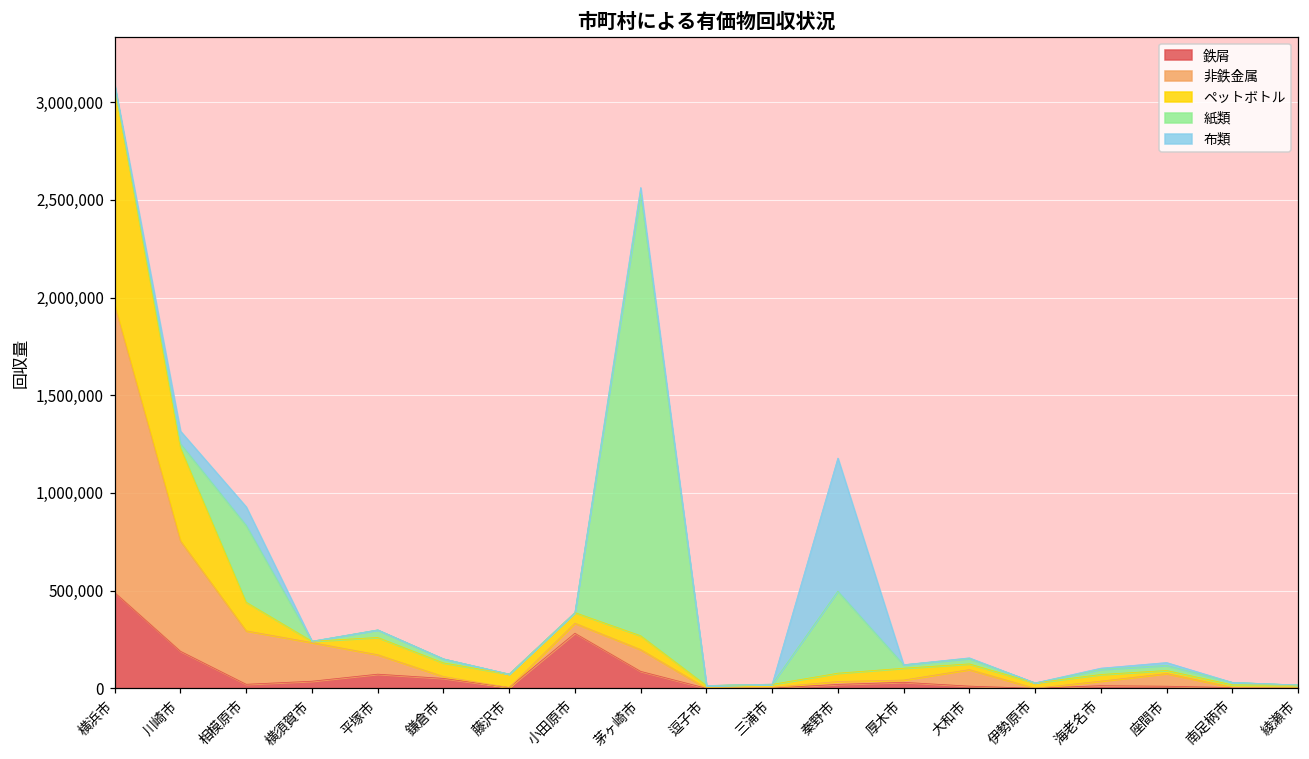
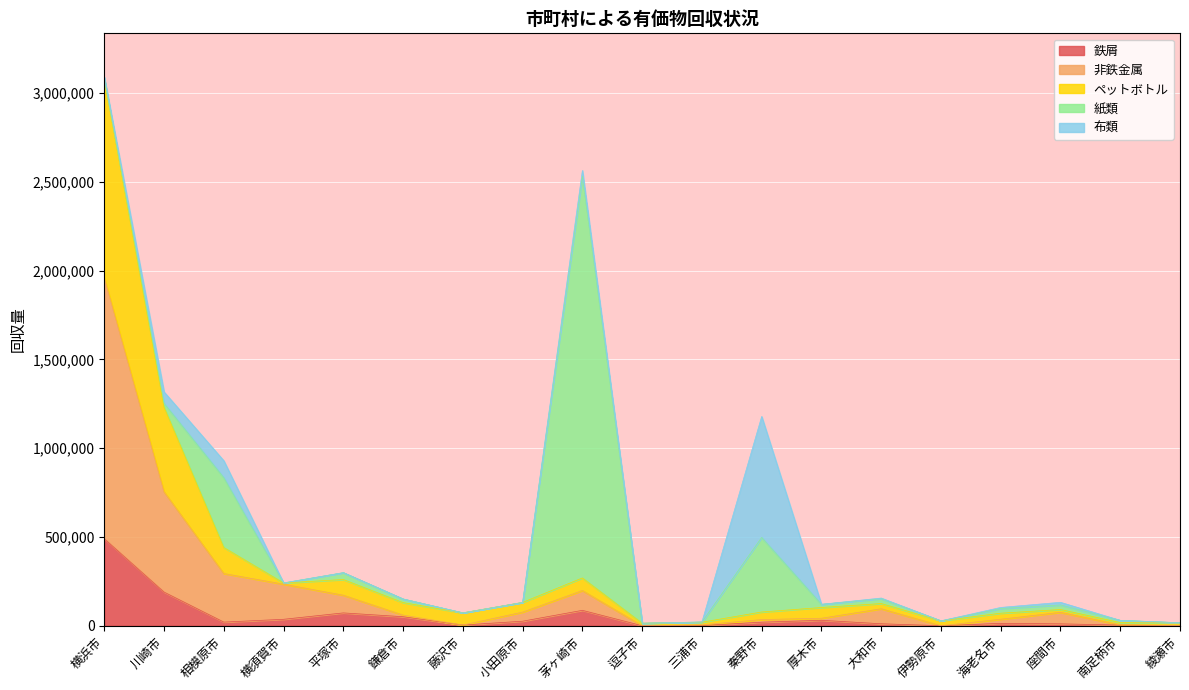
  {
    "鉄屑": {
      "横浜市": "490,000",
      "川崎市": "190,000",
      "相模原市": "20,000",
      "横須賀市": "40,000",
      "平塚市": "70,000",
-     "小田原市": "280,000",
+     "小田原市": "30,000",
      "茅ヶ崎市": "90,000",
      "秦野市": "20,000",
      "大和市": "10,000",
      "海老名市": "10,000",
      "座間市": "10,000"
    },
    "非鉄金属": {
      "横浜市": "1,470,000",
      "川崎市": "560,000",
      "相模原市": "270,000",
      "平塚市": "100,000",
      "小田原市": "50,000",
      "茅ヶ崎市": "110,000",
      "秦野市": "10,000",
      "大和市": "80,000",
      "海老名市": "20,000",
      "座間市": "60,000"
    },
    "ペットボトル": {
      "川崎市": "480,000",
      "相模原市": "150,000",
      "平塚市": "90,000",
      "鎌倉市": "70,000",
      "茅ヶ崎市": "70,000",
      "秦野市": "40,000",
      "厚木市": "60,000",
      "大和市": "30,000",
      "海老名市": "30,000",
      "座間市": "20,000"
    },
    "紙類": {
      "川崎市": "20,000",
      "相模原市": "390,000",
      "茅ヶ崎市": "2,260,000",
      "秦野市": "420,000",
      "座間市": "30,000"
    },
    "布類": {
      "川崎市": "60,000",
      "相模原市": "100,000",
      "茅ヶ崎市": "30,000",
      "秦野市": "680,000",
      "座間市": "20,000"
    }
  }
